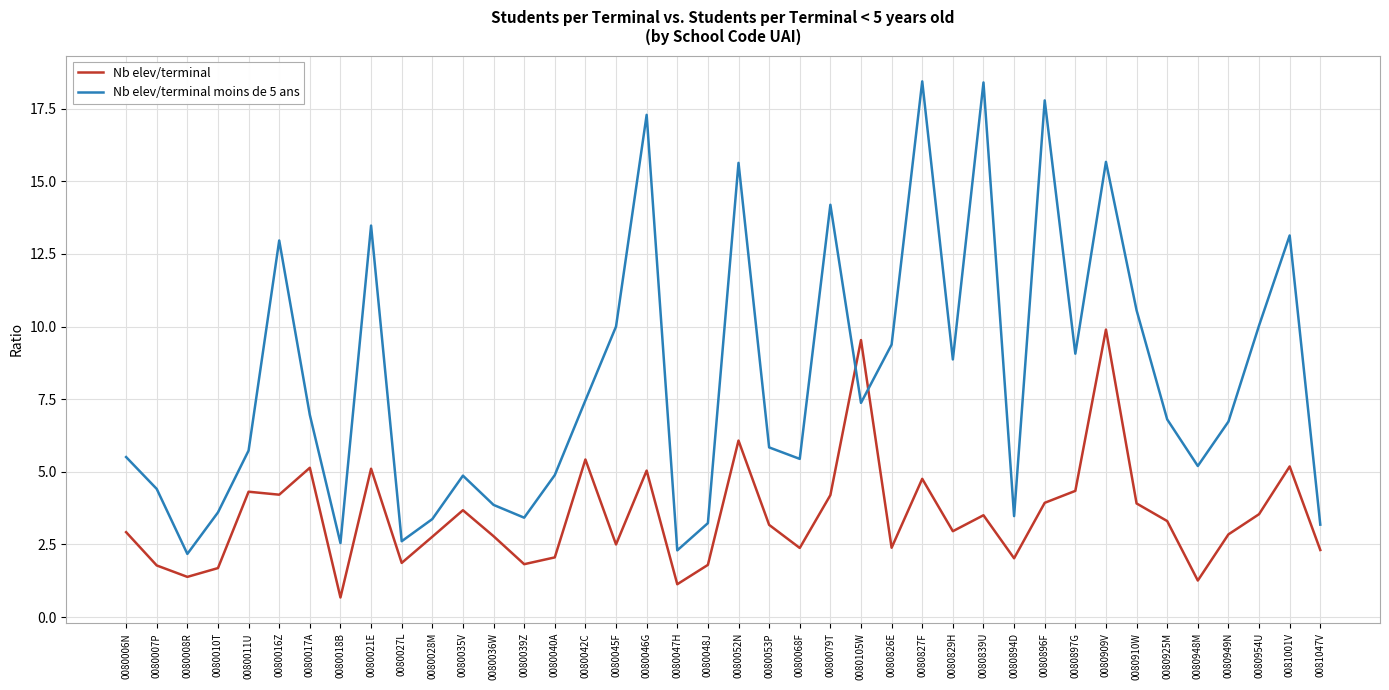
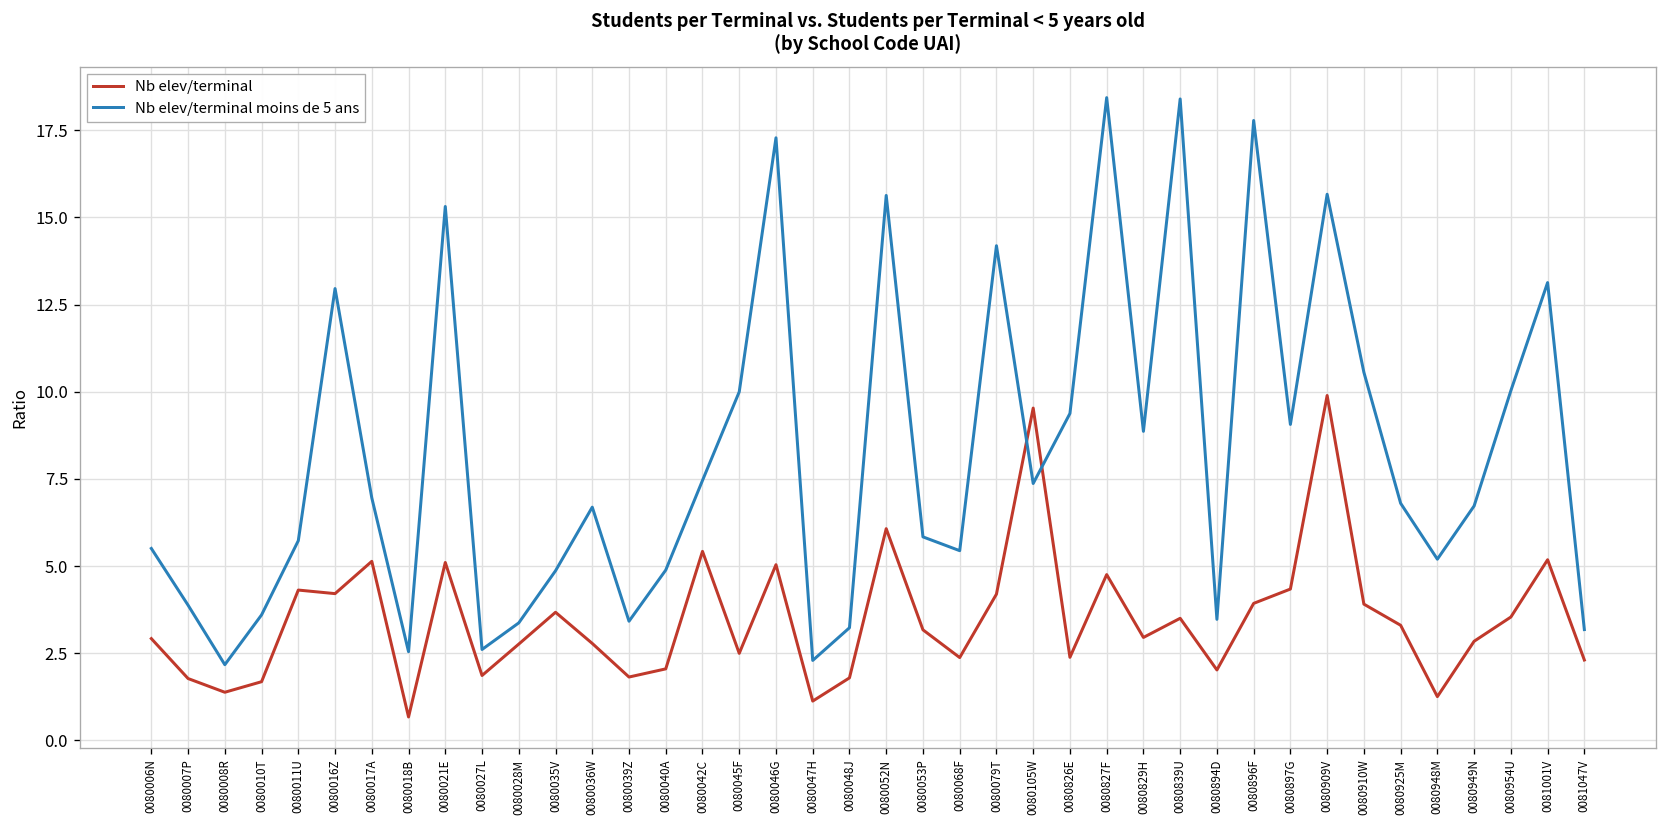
  {
    "Nb elev/terminal": {
      "0080006N": 2.9,
      "0080007P": 1.8,
      "0080008R": 1.4,
      "0080010T": 1.7,
      "0080011U": 4.3,
      "0080016Z": 4.2,
      "0080017A": 5.1,
      "0080018B": 0.7,
      "0080021E": 5.1,
      "0080027L": 1.9,
      "0080028M": 2.8,
      "0080035V": 3.7,
      "0080036W": 2.8,
      "0080039Z": 1.8,
      "0080040A": 2.1,
      "0080042C": 5.4,
      "0080045F": 2.5,
      "0080046G": 5.0,
      "0080047H": 1.1,
      "0080048J": 1.8,
      "0080052N": 6.1,
      "0080053P": 3.2,
      "0080068F": 2.4,
      "0080079T": 4.2,
      "0080105W": 9.5,
      "0080826E": 2.4,
      "0080827F": 4.8,
      "0080829H": 3.0,
      "0080839U": 3.5,
      "0080894D": 2.0,
      "0080896F": 3.9,
      "0080897G": 4.3,
      "0080909V": 9.9,
      "0080910W": 3.9,
      "0080925M": 3.3,
      "0080948M": 1.3,
      "0080949N": 2.8,
      "0080954U": 3.5,
      "0081001V": 5.2,
      "0081047V": 2.3
    },
    "Nb elev/terminal moins de 5 ans": {
      "0080006N": 5.5,
-     "0080007P": 4.4,
+     "0080007P": 3.9,
      "0080008R": 2.2,
      "0080010T": 3.6,
      "0080011U": 5.7,
      "0080016Z": 13.0,
      "0080017A": 7.0,
      "0080018B": 2.5,
-     "0080021E": 13.5,
+     "0080021E": 15.3,
      "0080027L": 2.6,
      "0080028M": 3.4,
      "0080035V": 4.9,
-     "0080036W": 3.9,
+     "0080036W": 6.7,
      "0080039Z": 3.4,
      "0080040A": 4.9,
      "0080042C": 7.5,
      "0080045F": 10.0,
      "0080046G": 17.3,
      "0080047H": 2.3,
      "0080048J": 3.2,
      "0080052N": 15.6,
      "0080053P": 5.8,
      "0080068F": 5.4,
      "0080079T": 14.2,
      "0080105W": 7.4,
      "0080826E": 9.4,
      "0080827F": 18.4,
      "0080829H": 8.9,
      "0080839U": 18.4,
      "0080894D": 3.5,
      "0080896F": 17.8,
      "0080897G": 9.1,
      "0080909V": 15.7,
      "0080910W": 10.6,
      "0080925M": 6.8,
      "0080948M": 5.2,
      "0080949N": 6.7,
      "0080954U": 10.0,
      "0081001V": 13.1,
      "0081047V": 3.2
    }
  }
